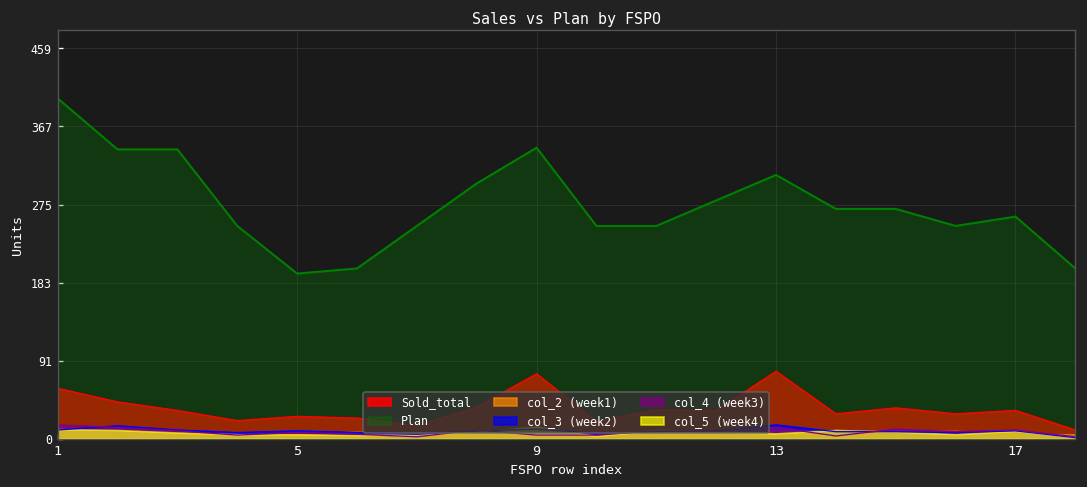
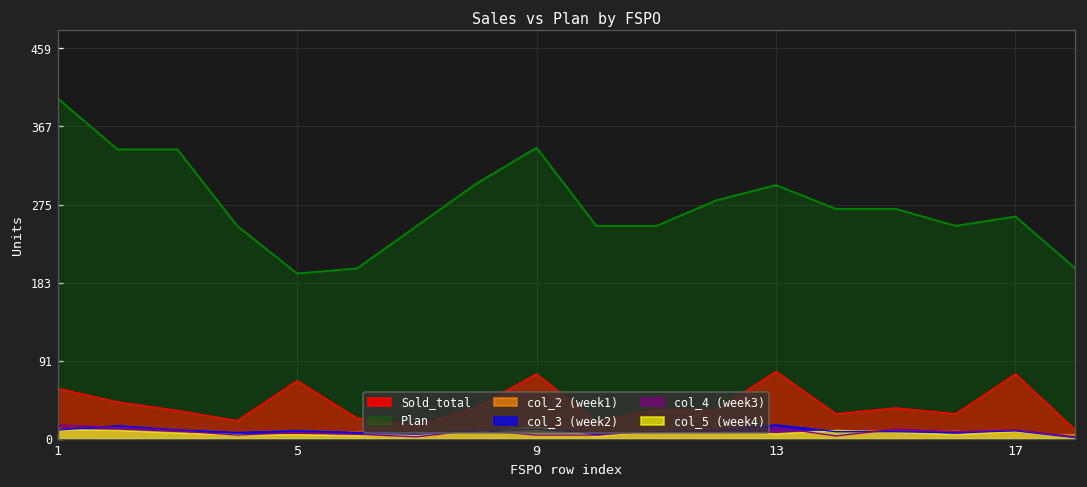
  {
    "Sold_total": {
      "1": 60,
-     "5": 30,
+     "5": 70,
      "9": 80,
      "13": 80,
-     "17": 30
+     "17": 80
    },
    "Plan": {
      "1": 400,
      "5": 190,
      "9": 340,
-     "13": 310,
+     "13": 300,
      "17": 260
    },
    "col_2 (week1)": {
      "17": 10
    },
    "col_4 (week3)": {
      "1": 20
    },
    "col_5 (week4)": {
      "13": 10
    }
  }
